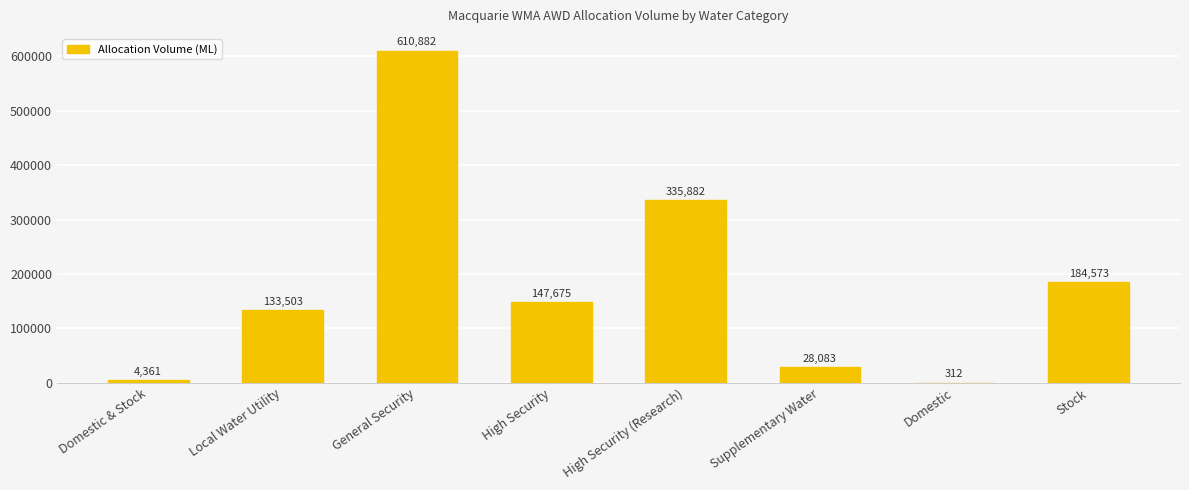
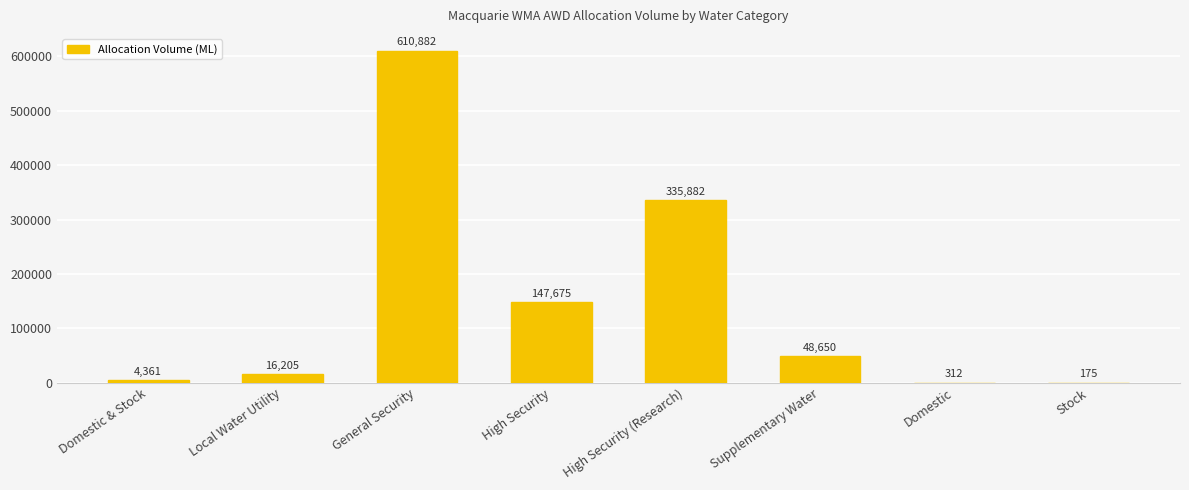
  {
    "Domestic & Stock": "4,361",
-   "Local Water Utility": "133,503",
+   "Local Water Utility": "16,205",
    "General Security": "610,882",
    "High Security": "147,675",
    "High Security (Research)": "335,882",
-   "Supplementary Water": "28,083",
+   "Supplementary Water": "48,650",
    "Domestic": "312",
-   "Stock": "184,573"
+   "Stock": "175"
  }
